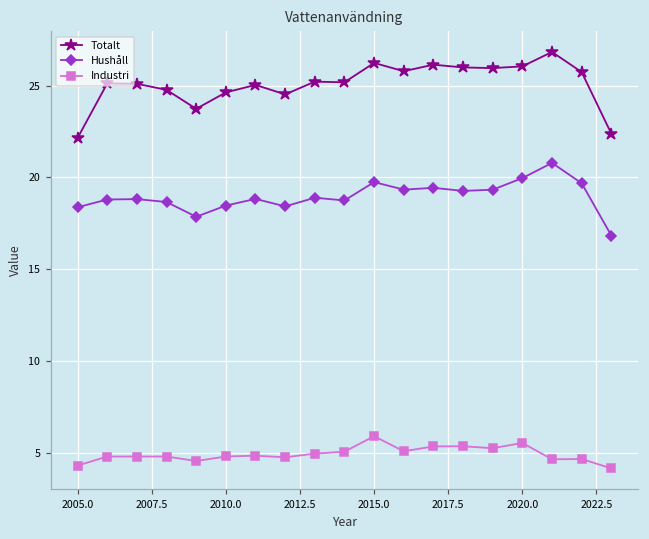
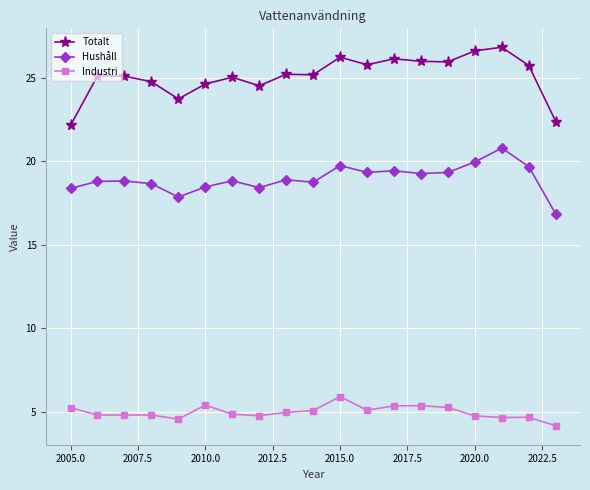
  {
    "Totalt": {
      "2005.0": 22.2,
      "2010.0": 24.6,
      "2015.0": 26.2,
-     "2020.0": 26.1
+     "2020.0": 26.6
    },
    "Hushåll": {
      "2005.0": 18.4,
      "2010.0": 18.5,
      "2015.0": 19.7,
      "2020.0": 20.0
    },
    "Industri": {
-     "2005.0": 4.3,
-     "2010.0": 4.8,
+     "2005.0": 5.2,
+     "2010.0": 5.4,
      "2015.0": 5.9,
-     "2020.0": 5.5
+     "2020.0": 4.7
    }
  }
